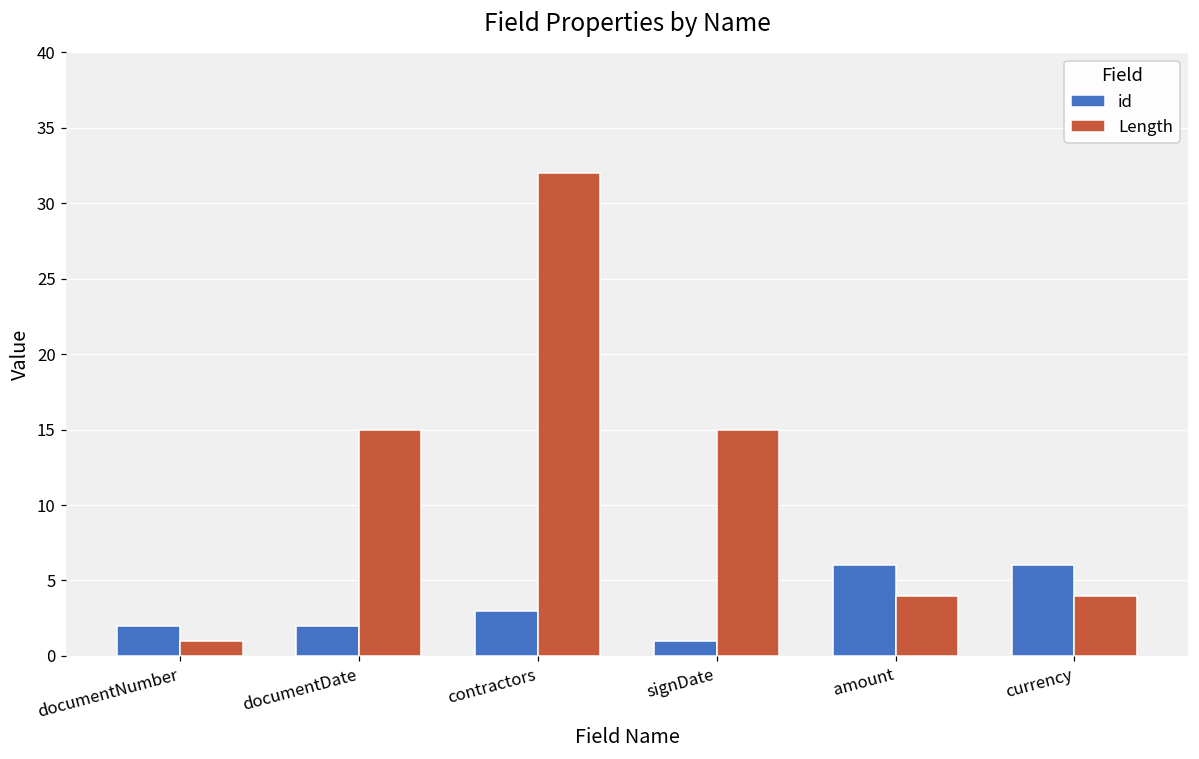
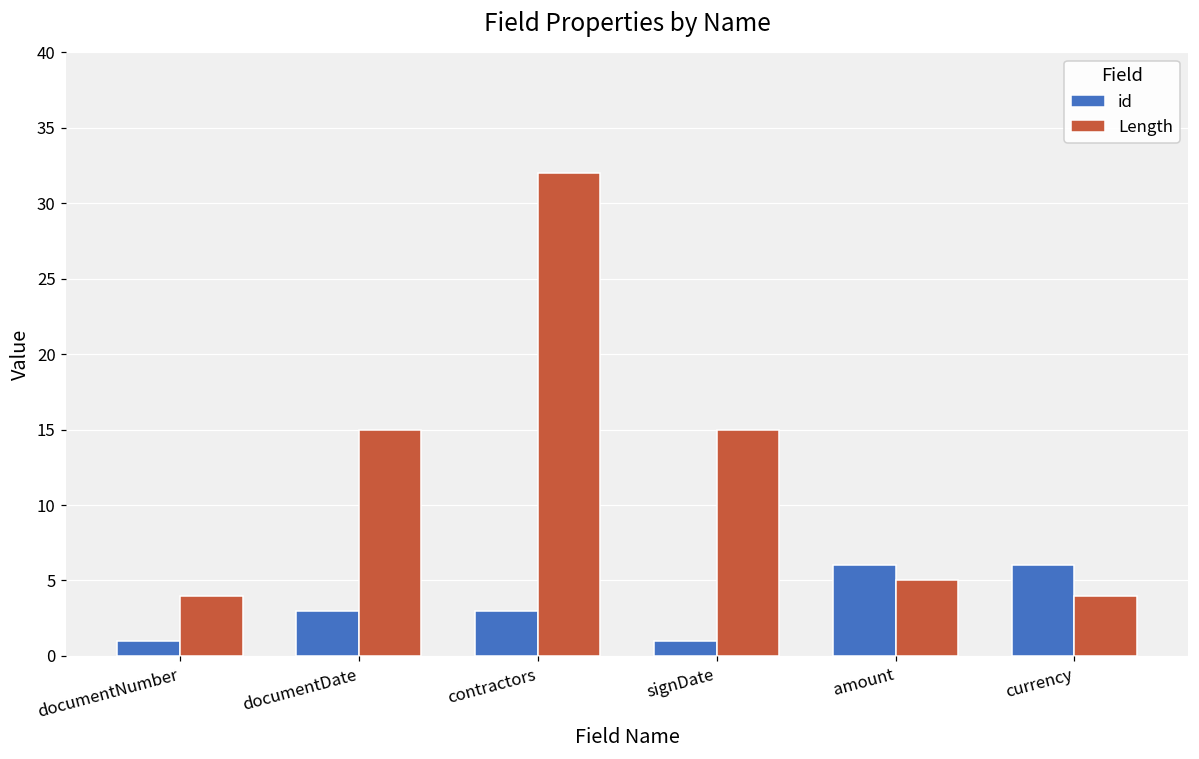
  {
    "id": {
-     "documentNumber": 2,
-     "documentDate": 2,
+     "documentNumber": 1,
+     "documentDate": 3,
      "contractors": 3,
      "signDate": 1,
      "amount": 6,
      "currency": 6
    },
    "Length": {
-     "documentNumber": 1,
+     "documentNumber": 4,
      "documentDate": 15,
      "contractors": 32,
      "signDate": 15,
-     "amount": 4,
+     "amount": 5,
      "currency": 4
    }
  }
